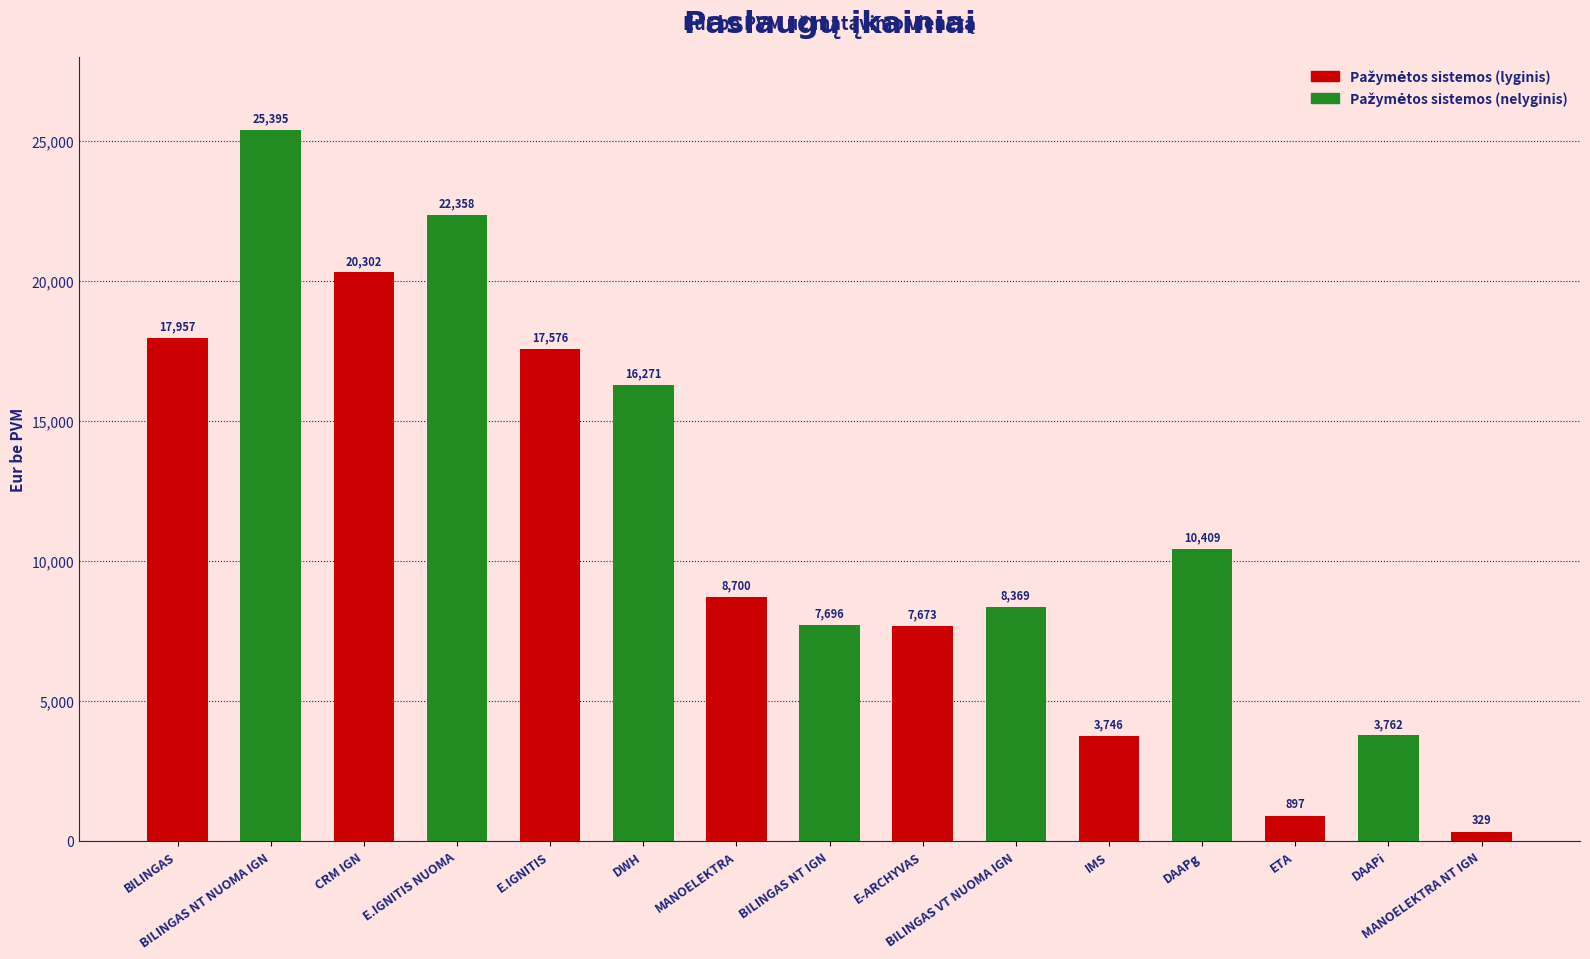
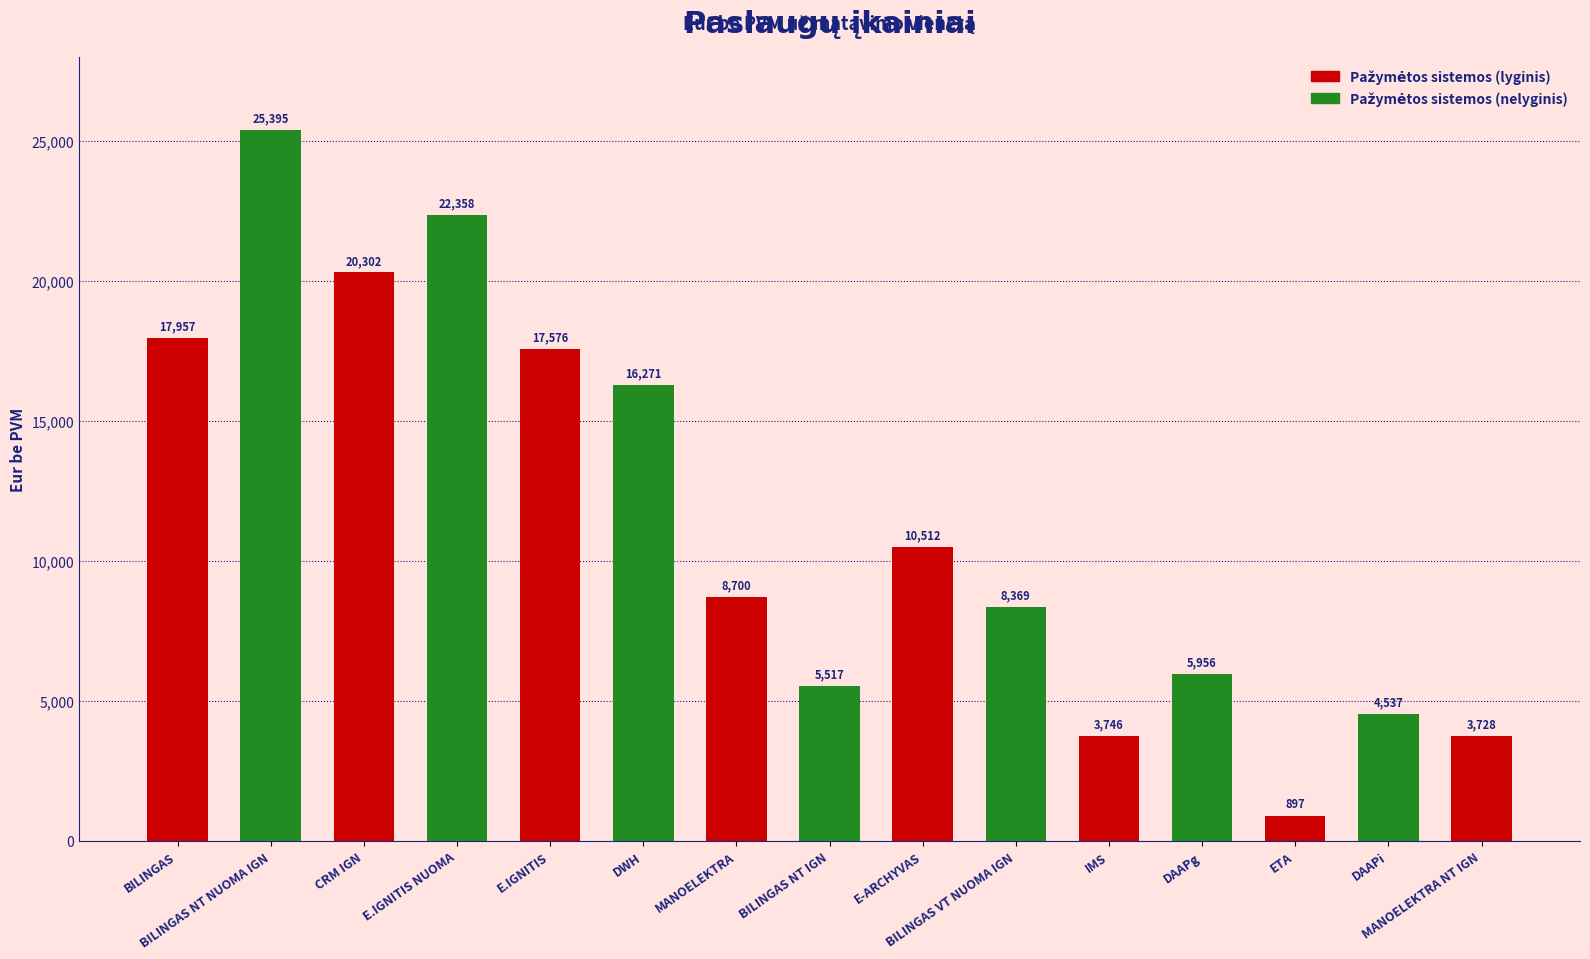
  {
    "BILINGAS": "17,957",
    "BILINGAS NT NUOMA IGN": "25,395",
    "CRM IGN": "20,302",
    "E.IGNITIS NUOMA": "22,358",
    "E.IGNITIS": "17,576",
    "DWH": "16,271",
    "MANOELEKTRA": "8,700",
-   "BILINGAS NT IGN": "7,696",
-   "E-ARCHYVAS": "7,673",
+   "BILINGAS NT IGN": "5,517",
+   "E-ARCHYVAS": "10,512",
    "BILINGAS VT NUOMA IGN": "8,369",
    "IMS": "3,746",
-   "DAAPg": "10,409",
+   "DAAPg": "5,956",
    "ETA": "897",
-   "DAAPi": "3,762",
-   "MANOELEKTRA NT IGN": "329"
+   "DAAPi": "4,537",
+   "MANOELEKTRA NT IGN": "3,728"
  }
